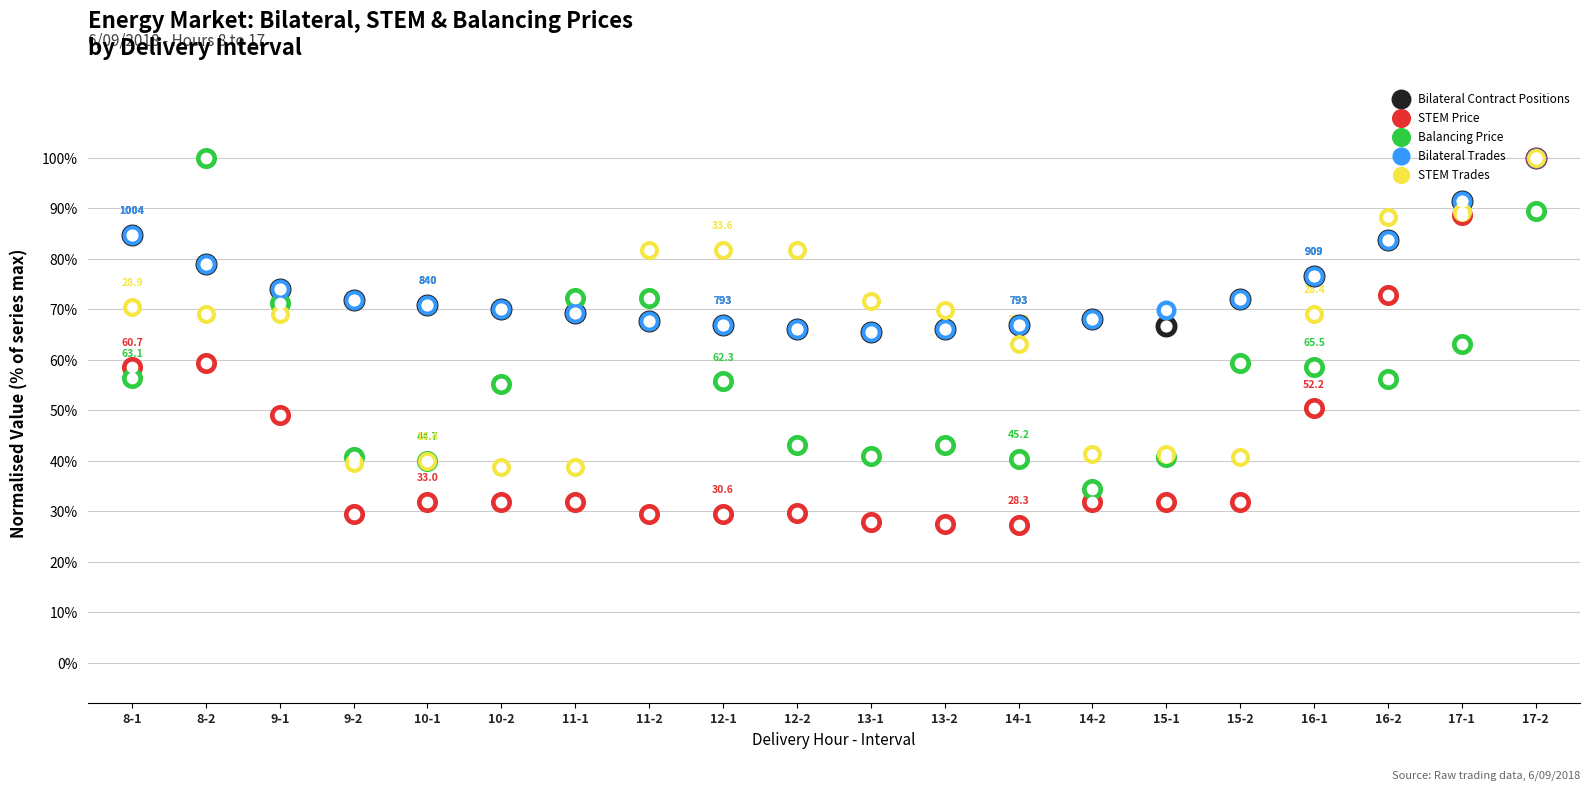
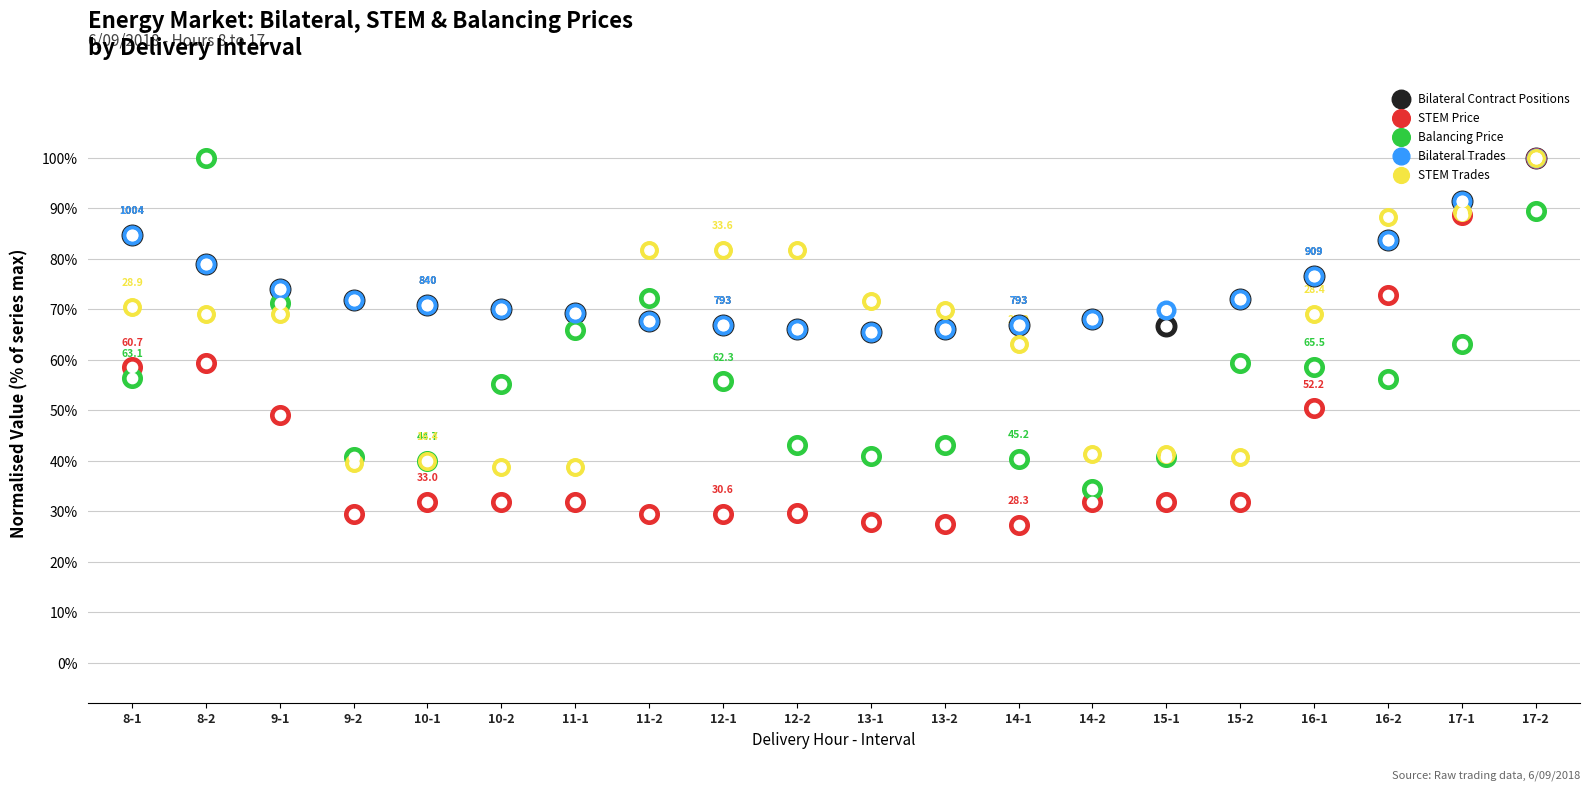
  {
    "Balancing Price": {
-     "11-1": "72%"
+     "11-1": "66%"
    }
  }
